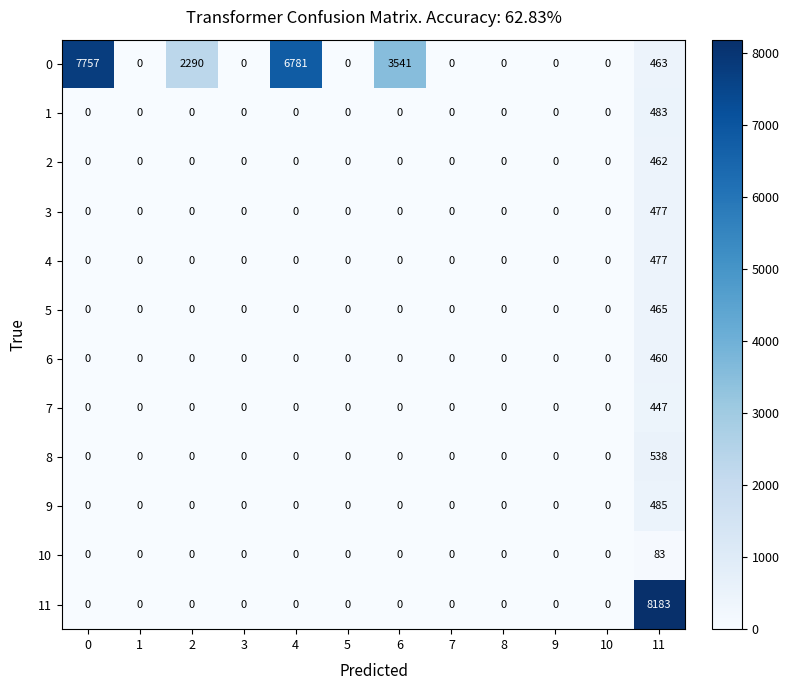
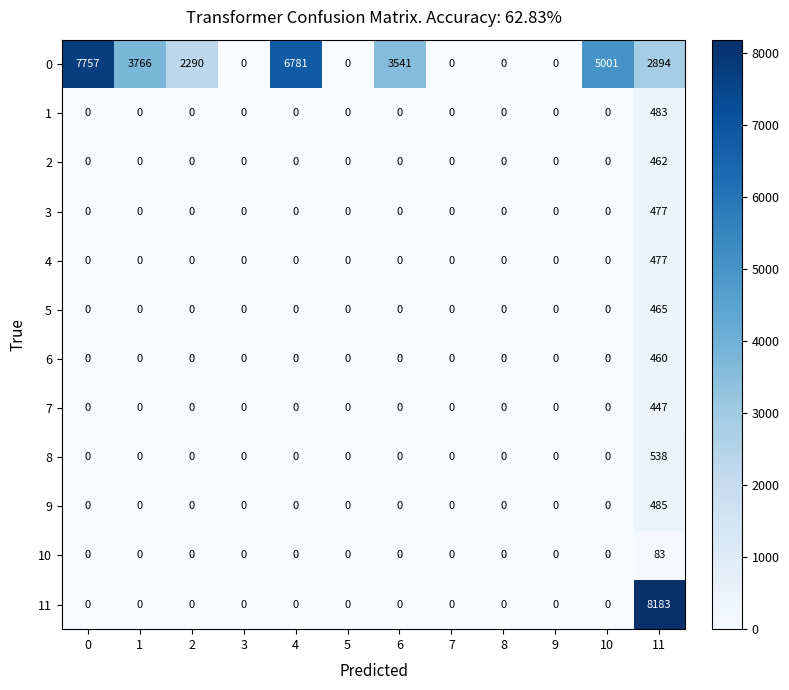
  {
    "0": {
      "0": 7757,
-     "1": 0,
+     "1": 3766,
      "2": 2290,
      "3": 0,
      "4": 6781,
      "5": 0,
      "6": 3541,
      "7": 0,
      "8": 0,
      "9": 0,
-     "10": 0,
-     "11": 463
+     "10": 5001,
+     "11": 2894
    },
    "1": {
      "0": 0,
      "1": 0,
      "2": 0,
      "3": 0,
      "4": 0,
      "5": 0,
      "6": 0,
      "7": 0,
      "8": 0,
      "9": 0,
      "10": 0,
      "11": 483
    },
    "2": {
      "0": 0,
      "1": 0,
      "2": 0,
      "3": 0,
      "4": 0,
      "5": 0,
      "6": 0,
      "7": 0,
      "8": 0,
      "9": 0,
      "10": 0,
      "11": 462
    },
    "3": {
      "0": 0,
      "1": 0,
      "2": 0,
      "3": 0,
      "4": 0,
      "5": 0,
      "6": 0,
      "7": 0,
      "8": 0,
      "9": 0,
      "10": 0,
      "11": 477
    },
    "4": {
      "0": 0,
      "1": 0,
      "2": 0,
      "3": 0,
      "4": 0,
      "5": 0,
      "6": 0,
      "7": 0,
      "8": 0,
      "9": 0,
      "10": 0,
      "11": 477
    },
    "5": {
      "0": 0,
      "1": 0,
      "2": 0,
      "3": 0,
      "4": 0,
      "5": 0,
      "6": 0,
      "7": 0,
      "8": 0,
      "9": 0,
      "10": 0,
      "11": 465
    },
    "6": {
      "0": 0,
      "1": 0,
      "2": 0,
      "3": 0,
      "4": 0,
      "5": 0,
      "6": 0,
      "7": 0,
      "8": 0,
      "9": 0,
      "10": 0,
      "11": 460
    },
    "7": {
      "0": 0,
      "1": 0,
      "2": 0,
      "3": 0,
      "4": 0,
      "5": 0,
      "6": 0,
      "7": 0,
      "8": 0,
      "9": 0,
      "10": 0,
      "11": 447
    },
    "8": {
      "0": 0,
      "1": 0,
      "2": 0,
      "3": 0,
      "4": 0,
      "5": 0,
      "6": 0,
      "7": 0,
      "8": 0,
      "9": 0,
      "10": 0,
      "11": 538
    },
    "9": {
      "0": 0,
      "1": 0,
      "2": 0,
      "3": 0,
      "4": 0,
      "5": 0,
      "6": 0,
      "7": 0,
      "8": 0,
      "9": 0,
      "10": 0,
      "11": 485
    },
    "10": {
      "0": 0,
      "1": 0,
      "2": 0,
      "3": 0,
      "4": 0,
      "5": 0,
      "6": 0,
      "7": 0,
      "8": 0,
      "9": 0,
      "10": 0,
      "11": 83
    },
    "11": {
      "0": 0,
      "1": 0,
      "2": 0,
      "3": 0,
      "4": 0,
      "5": 0,
      "6": 0,
      "7": 0,
      "8": 0,
      "9": 0,
      "10": 0,
      "11": 8183
    }
  }
